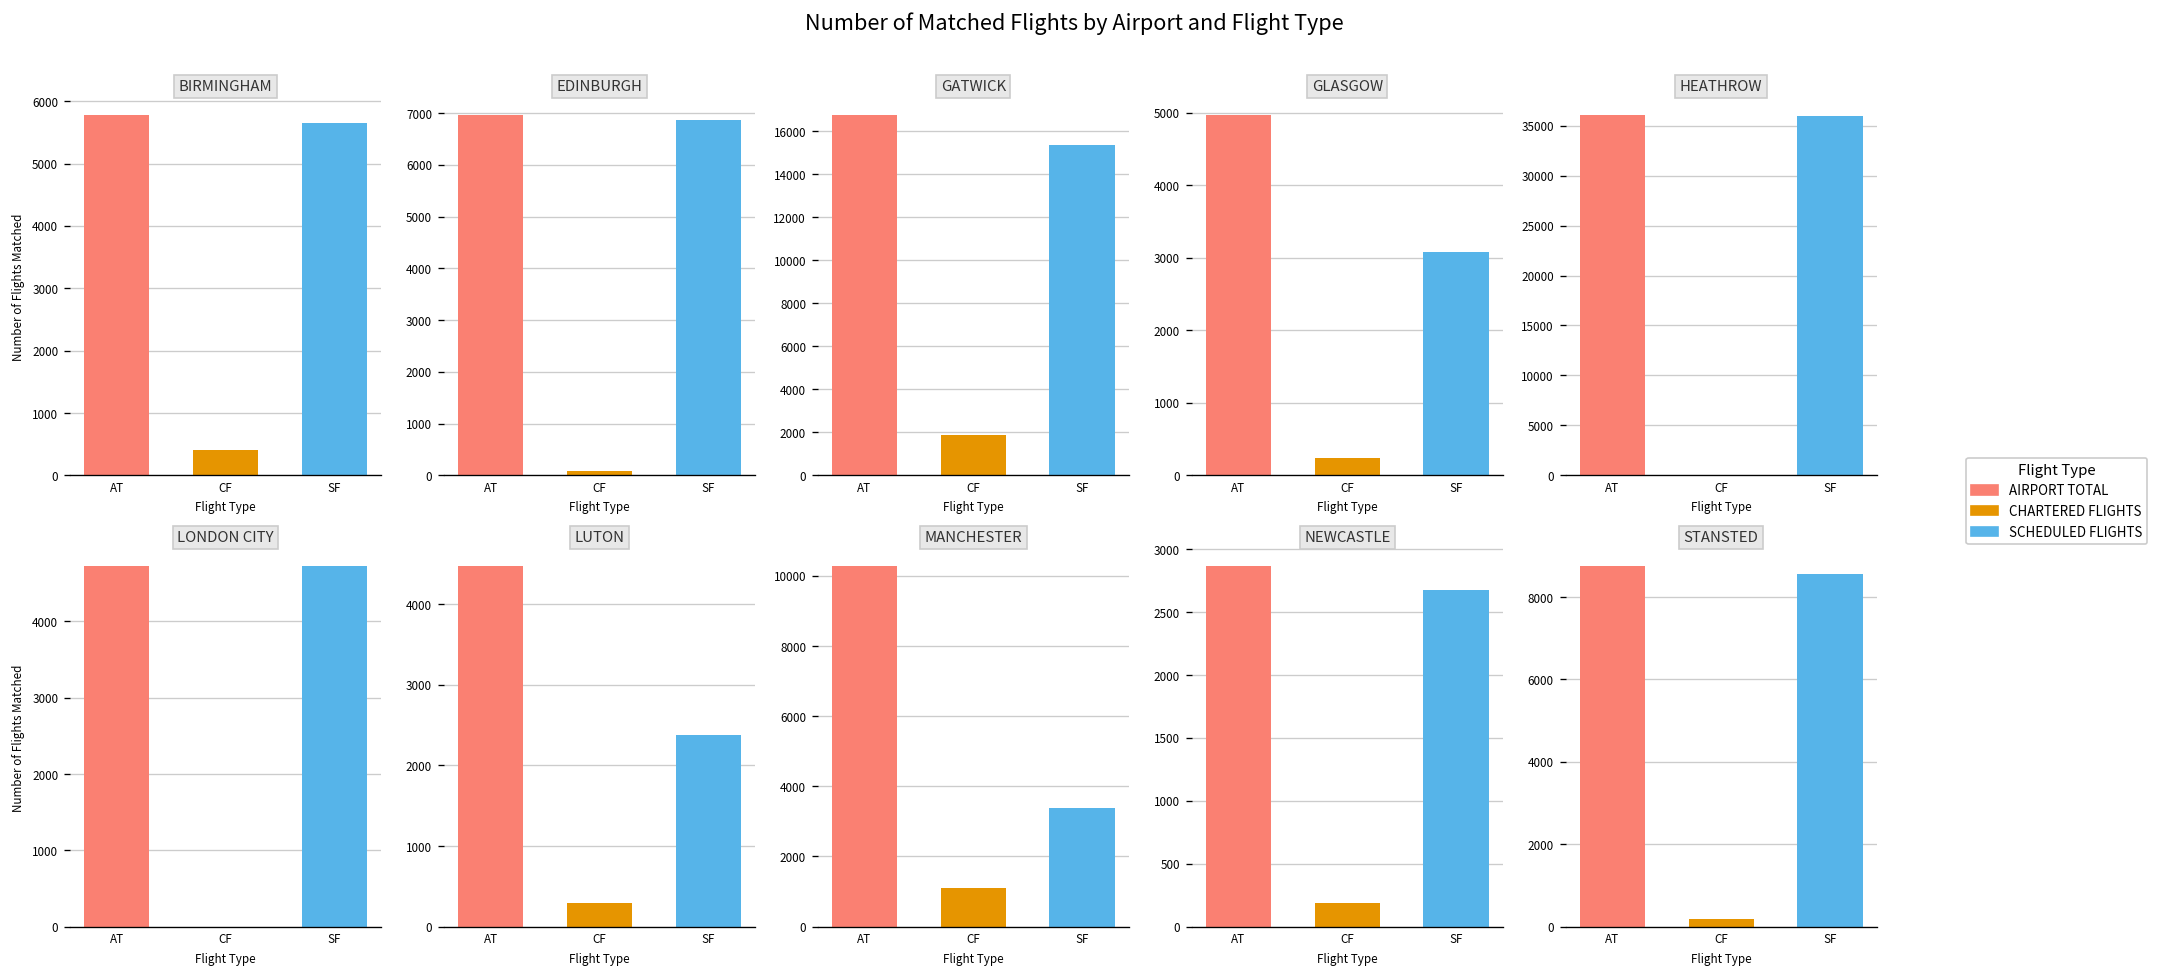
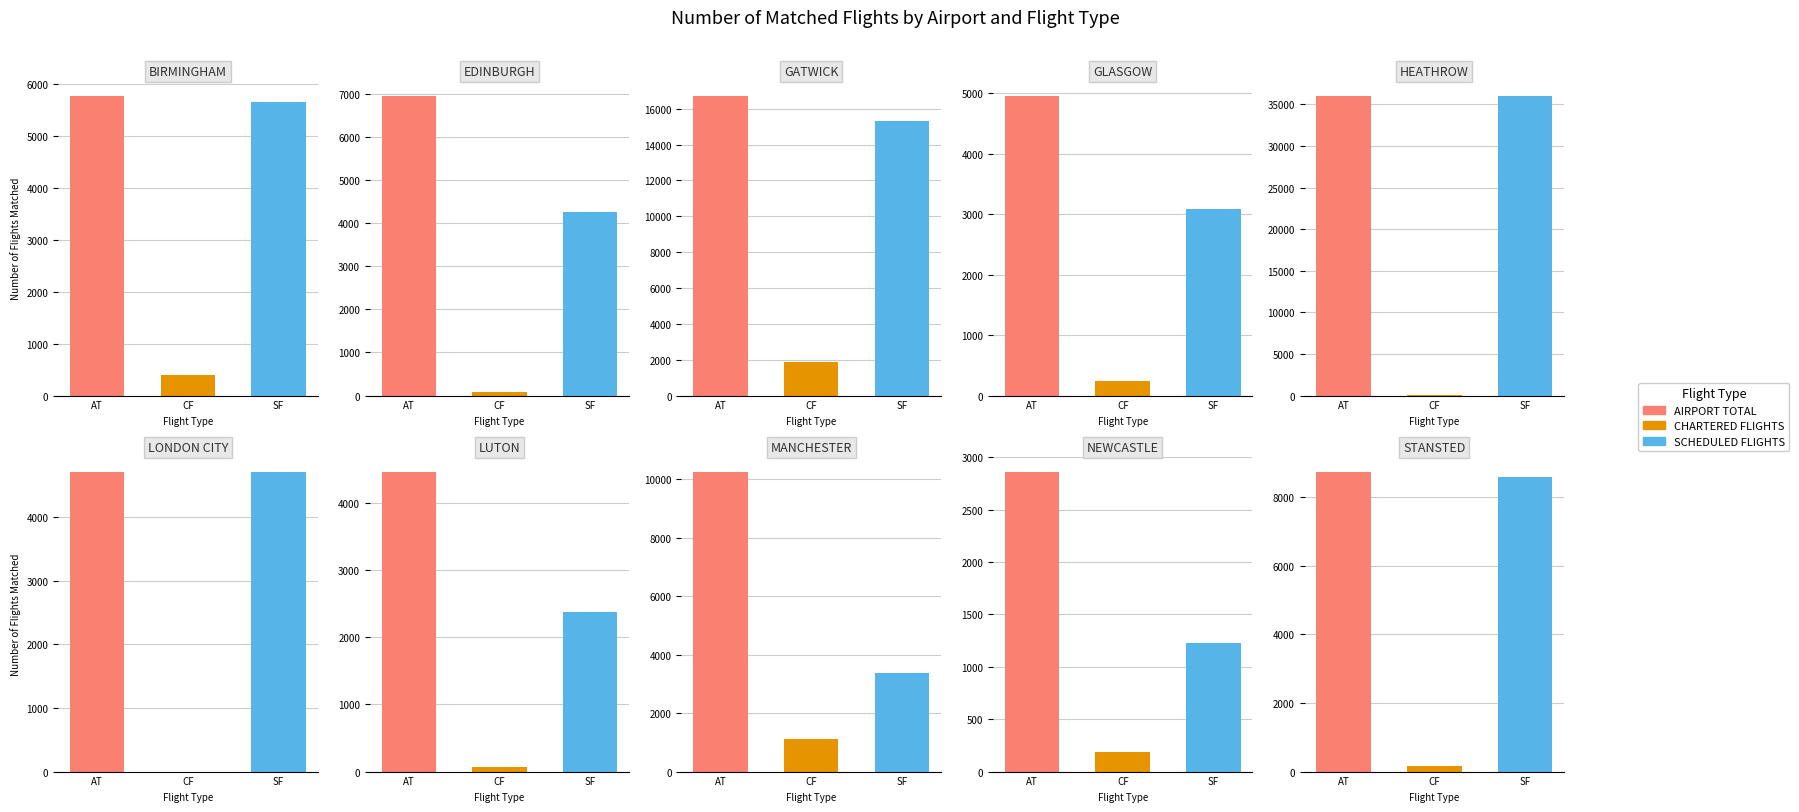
  {
    "BIRMINGHAM": {
      "AT": 5800,
      "CF": 400,
      "SF": 5700
    },
    "EDINBURGH": {
      "AT": 7000,
      "CF": 100,
-     "SF": 6900
+     "SF": 4300
    },
    "GATWICK": {
      "AT": 16700,
      "CF": 1900,
      "SF": 15300
    },
    "GLASGOW": {
      "AT": 5000,
      "CF": 200,
      "SF": 3100
    },
    "HEATHROW": {
      "AT": 36000,
      "SF": 36000
    },
    "LONDON CITY": {
      "AT": 4700,
      "CF": 0,
      "SF": 4700
    },
    "LUTON": {
      "AT": 4500,
-     "CF": 300,
+     "CF": 100,
      "SF": 2400
    },
    "MANCHESTER": {
      "AT": 10300,
      "CF": 1100,
      "SF": 3400
    },
    "NEWCASTLE": {
      "AT": 2860,
      "CF": 190,
-     "SF": 2670
+     "SF": 1230
    },
    "STANSTED": {
      "AT": 8700,
      "CF": 200,
      "SF": 8600
    }
  }
